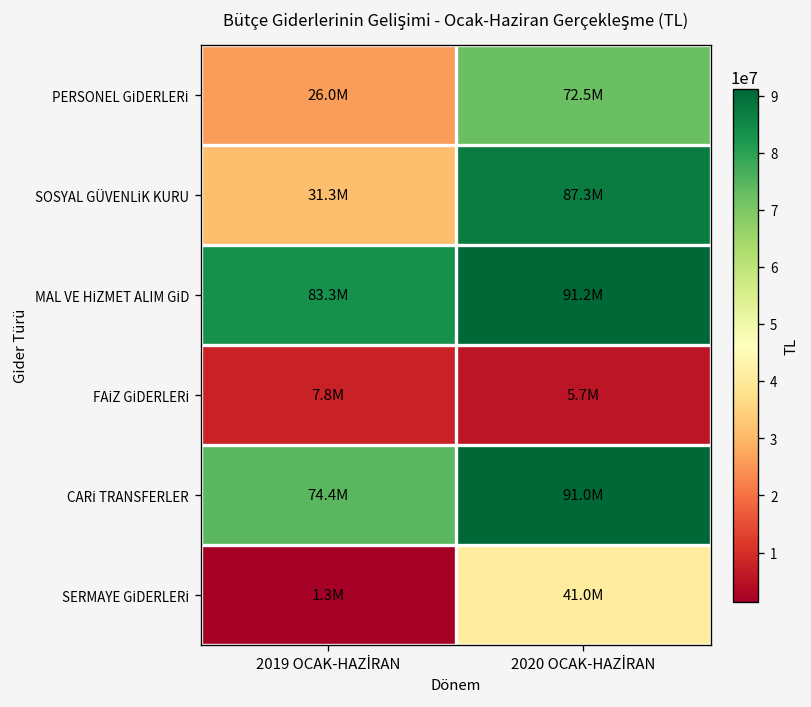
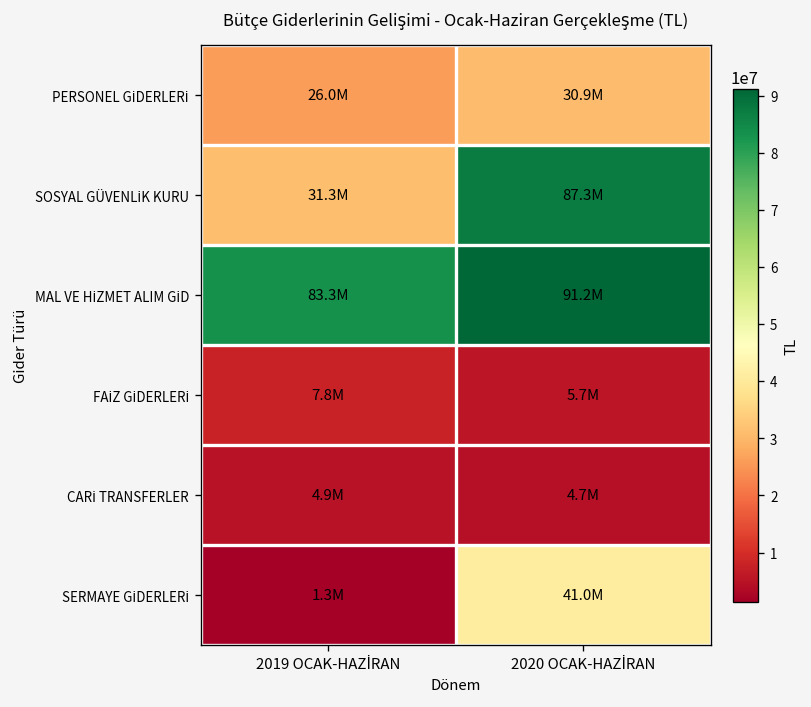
  {
    "PERSONEL GİDERLERİ": {
      "2019 OCAK-HAZİRAN": "26.0M",
-     "2020 OCAK-HAZİRAN": "72.5M"
+     "2020 OCAK-HAZİRAN": "30.9M"
    },
    "SOSYAL GÜVENLİK KURU": {
      "2019 OCAK-HAZİRAN": "31.3M",
      "2020 OCAK-HAZİRAN": "87.3M"
    },
    "MAL VE HİZMET ALIM GİD": {
      "2019 OCAK-HAZİRAN": "83.3M",
      "2020 OCAK-HAZİRAN": "91.2M"
    },
    "FAİZ GİDERLERİ": {
      "2019 OCAK-HAZİRAN": "7.8M",
      "2020 OCAK-HAZİRAN": "5.7M"
    },
    "CARİ TRANSFERLER": {
-     "2019 OCAK-HAZİRAN": "74.4M",
-     "2020 OCAK-HAZİRAN": "91.0M"
+     "2019 OCAK-HAZİRAN": "4.9M",
+     "2020 OCAK-HAZİRAN": "4.7M"
    },
    "SERMAYE GİDERLERİ": {
      "2019 OCAK-HAZİRAN": "1.3M",
      "2020 OCAK-HAZİRAN": "41.0M"
    }
  }
